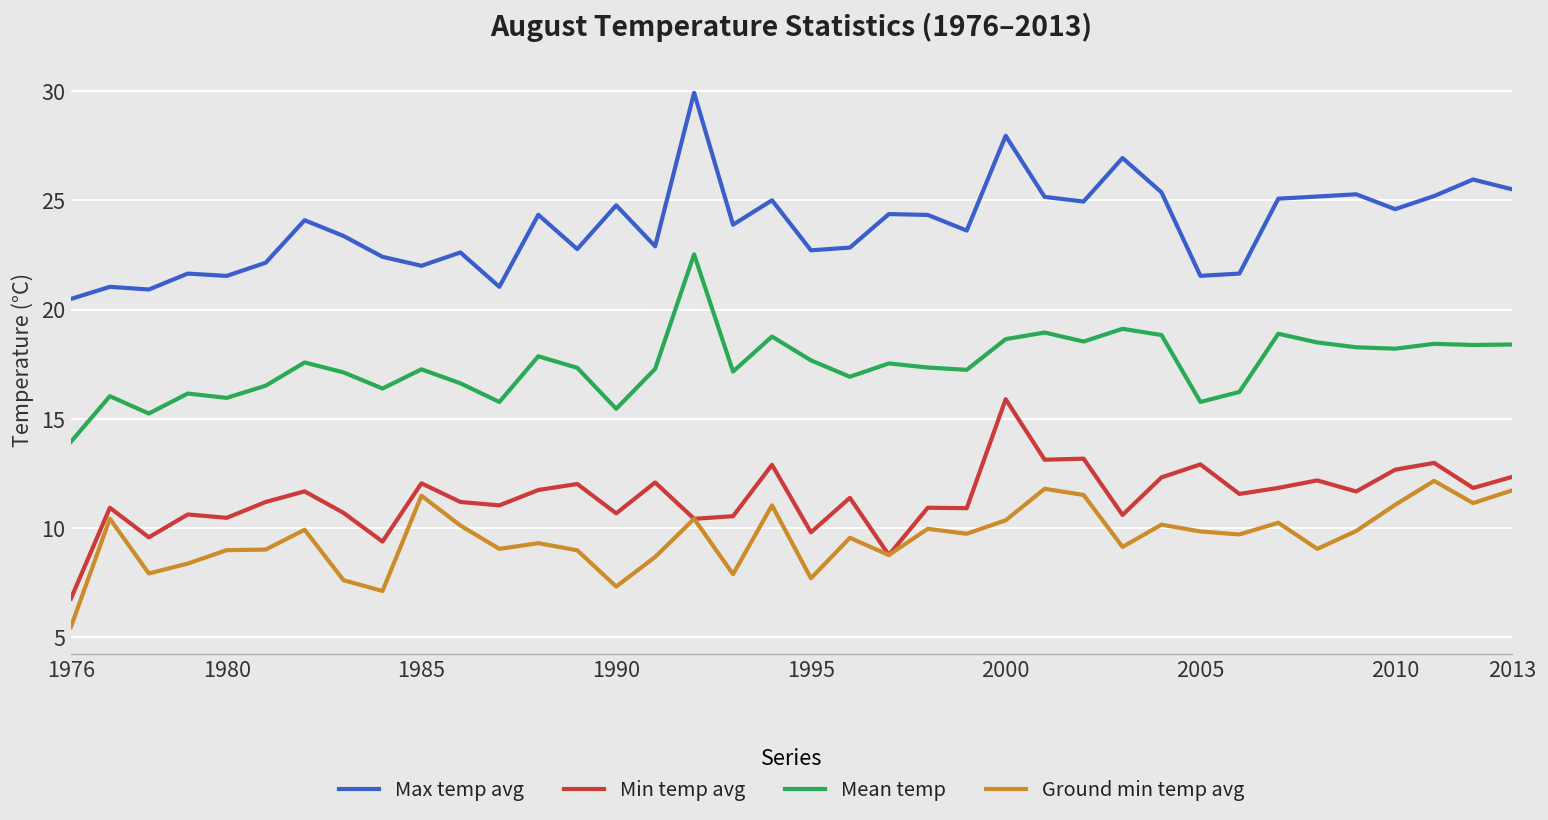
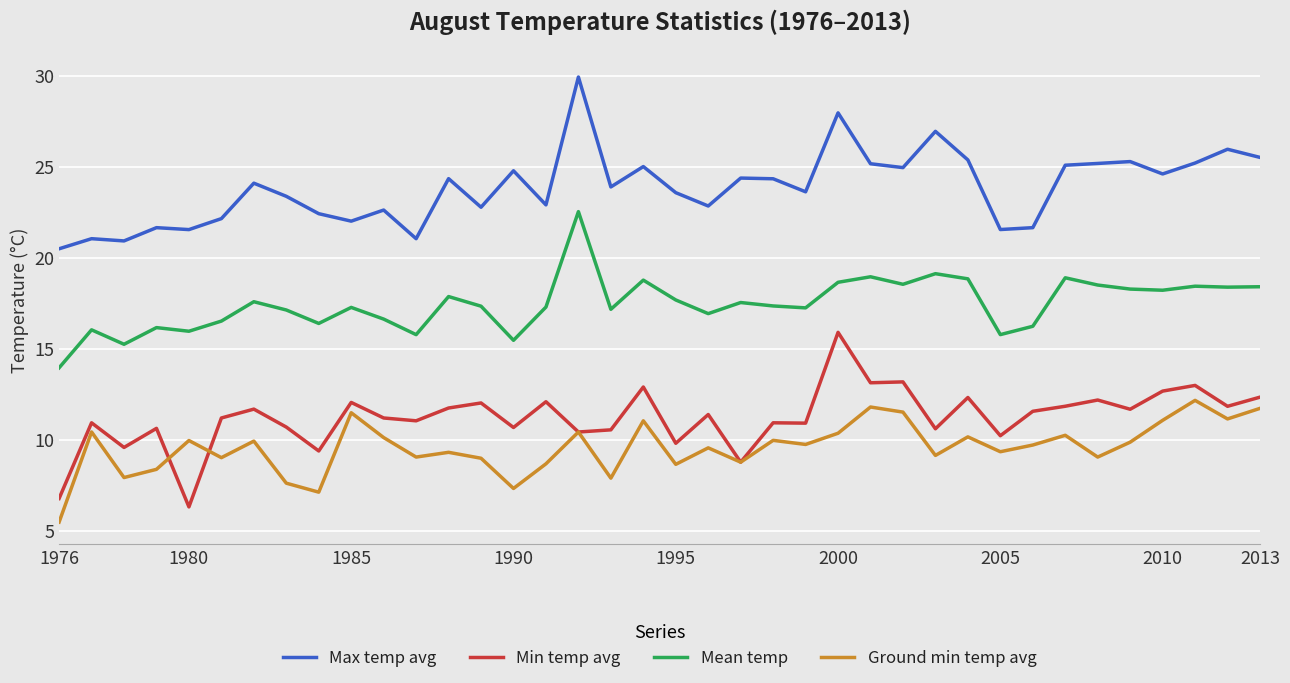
  {
    "Max temp avg": {
      "1976": 20.5,
      "1980": 21.5,
      "1985": 22.0,
      "1990": 24.8,
-     "1995": 22.7,
+     "1995": 23.6,
      "2000": 28.0,
      "2005": 21.5,
      "2010": 24.6,
      "2013": 25.5
    },
    "Min temp avg": {
      "1976": 6.8,
-     "1980": 10.5,
+     "1980": 6.3,
      "1985": 12.0,
      "1990": 10.7,
      "1995": 9.8,
      "2000": 15.9,
-     "2005": 12.9,
+     "2005": 10.2,
      "2010": 12.7,
      "2013": 12.3
    },
    "Mean temp": {
      "1976": 13.9,
      "1980": 16.0,
      "1985": 17.3,
      "1990": 15.5,
      "1995": 17.7,
      "2000": 18.6,
      "2005": 15.8,
      "2010": 18.2,
      "2013": 18.4
    },
    "Ground min temp avg": {
      "1976": 5.5,
-     "1980": 9.0,
+     "1980": 10.0,
      "1985": 11.5,
      "1990": 7.3,
-     "1995": 7.7,
+     "1995": 8.6,
      "2000": 10.4,
-     "2005": 9.8,
+     "2005": 9.3,
      "2010": 11.1,
      "2013": 11.7
    }
  }
